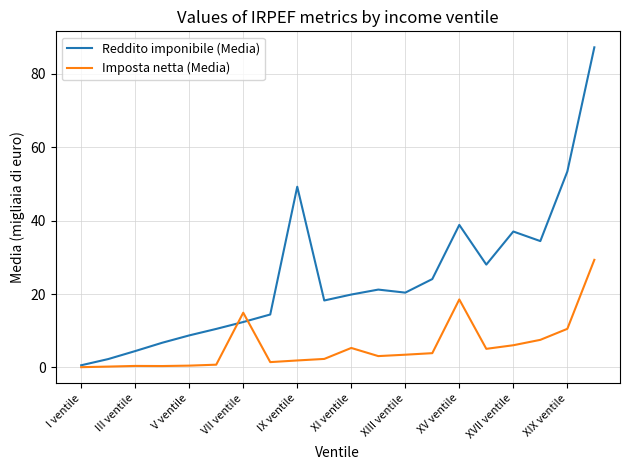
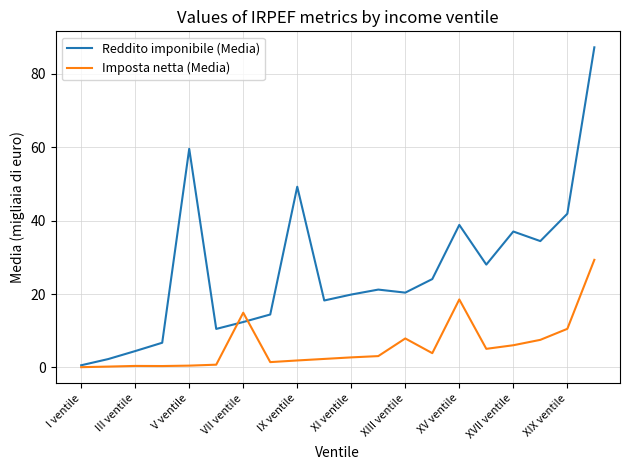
  {
    "Reddito imponibile (Media)": {
      "III ventile": 4,
-     "V ventile": 9,
+     "V ventile": 60,
      "VII ventile": 12,
      "IX ventile": 49,
      "XI ventile": 20,
      "XIII ventile": 20,
      "XV ventile": 39,
      "XVII ventile": 37,
-     "XIX ventile": 53
+     "XIX ventile": 42
    },
    "Imposta netta (Media)": {
      "III ventile": 0,
      "V ventile": 0,
      "VII ventile": 15,
      "IX ventile": 2,
-     "XI ventile": 5,
-     "XIII ventile": 3,
+     "XI ventile": 3,
+     "XIII ventile": 8,
      "XV ventile": 19,
      "XVII ventile": 6,
      "XIX ventile": 11
    }
  }
